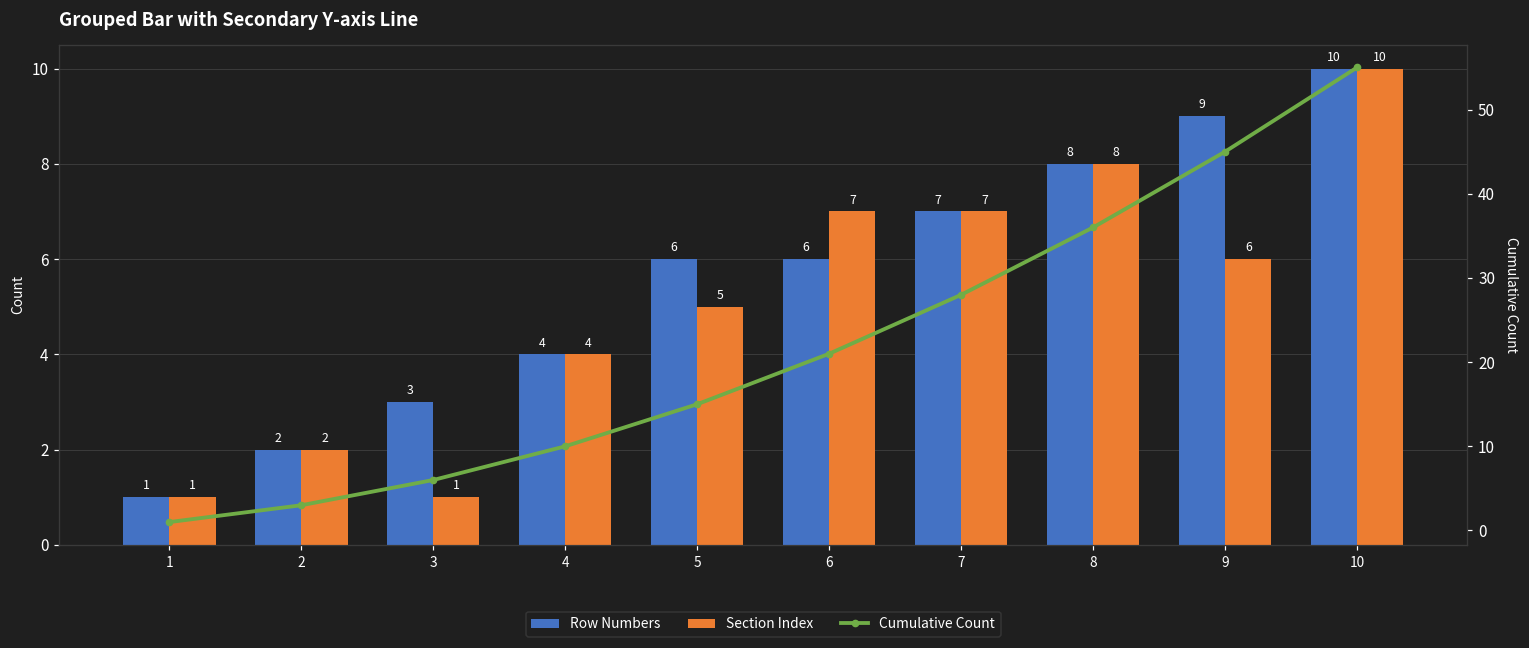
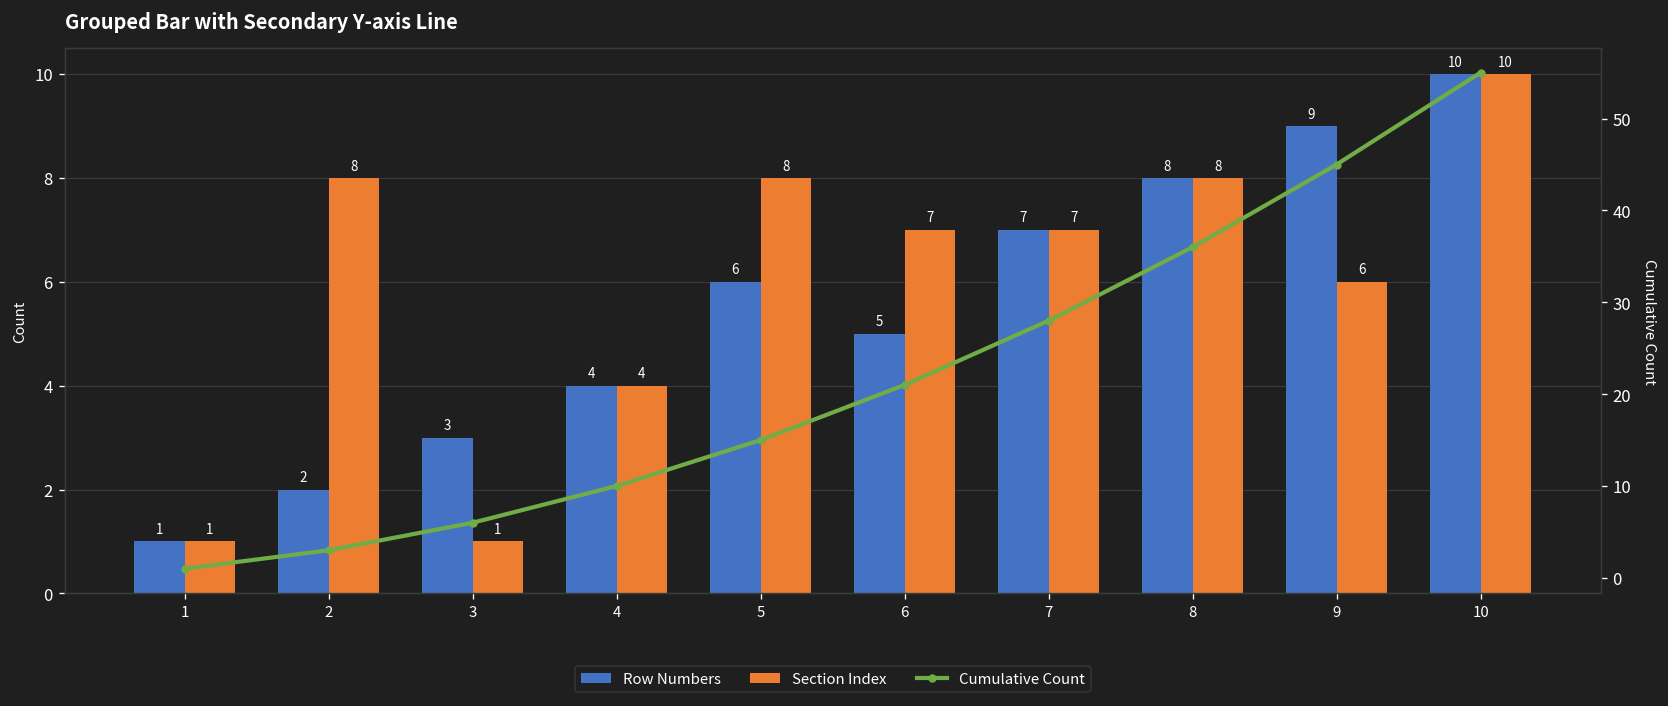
  {
    "Row Numbers": {
      "1": 1,
      "2": 2,
      "3": 3,
      "4": 4,
      "5": 6,
-     "6": 6,
+     "6": 5,
      "7": 7,
      "8": 8,
      "9": 9,
      "10": 10
    },
    "Section Index": {
      "1": 1,
-     "2": 2,
+     "2": 8,
      "3": 1,
      "4": 4,
-     "5": 5,
+     "5": 8,
      "6": 7,
      "7": 7,
      "8": 8,
      "9": 6,
      "10": 10
    }
  }
